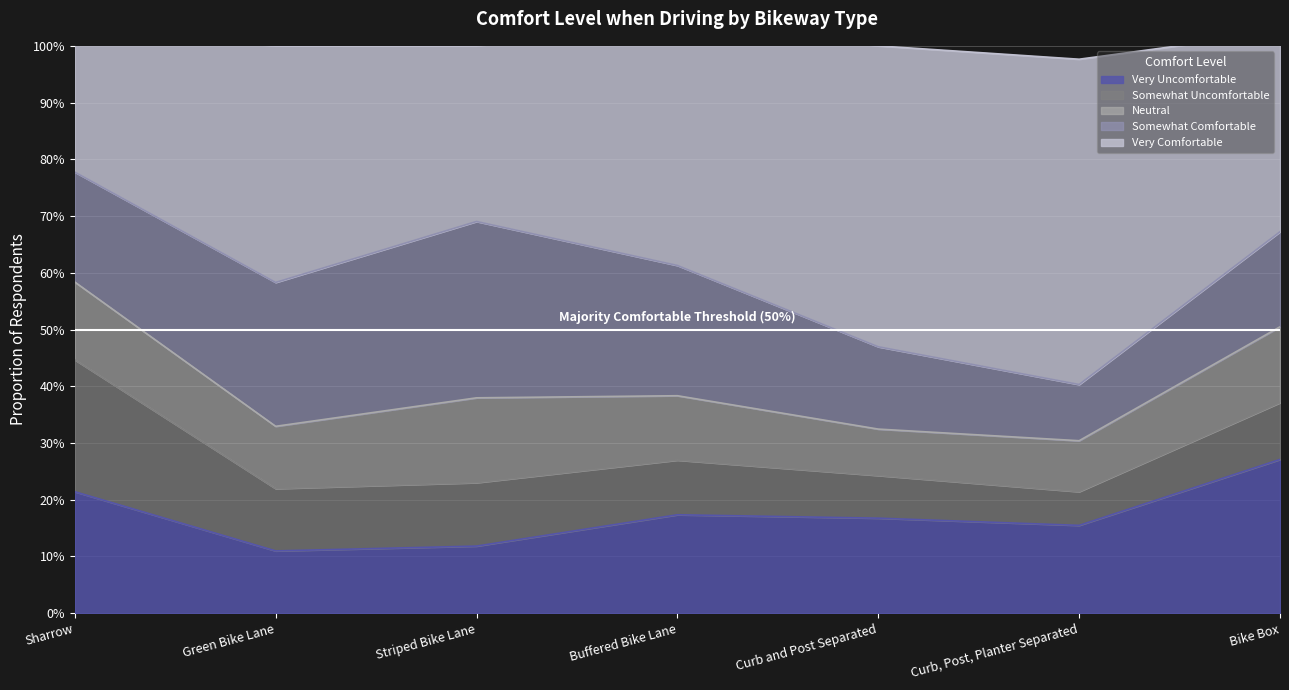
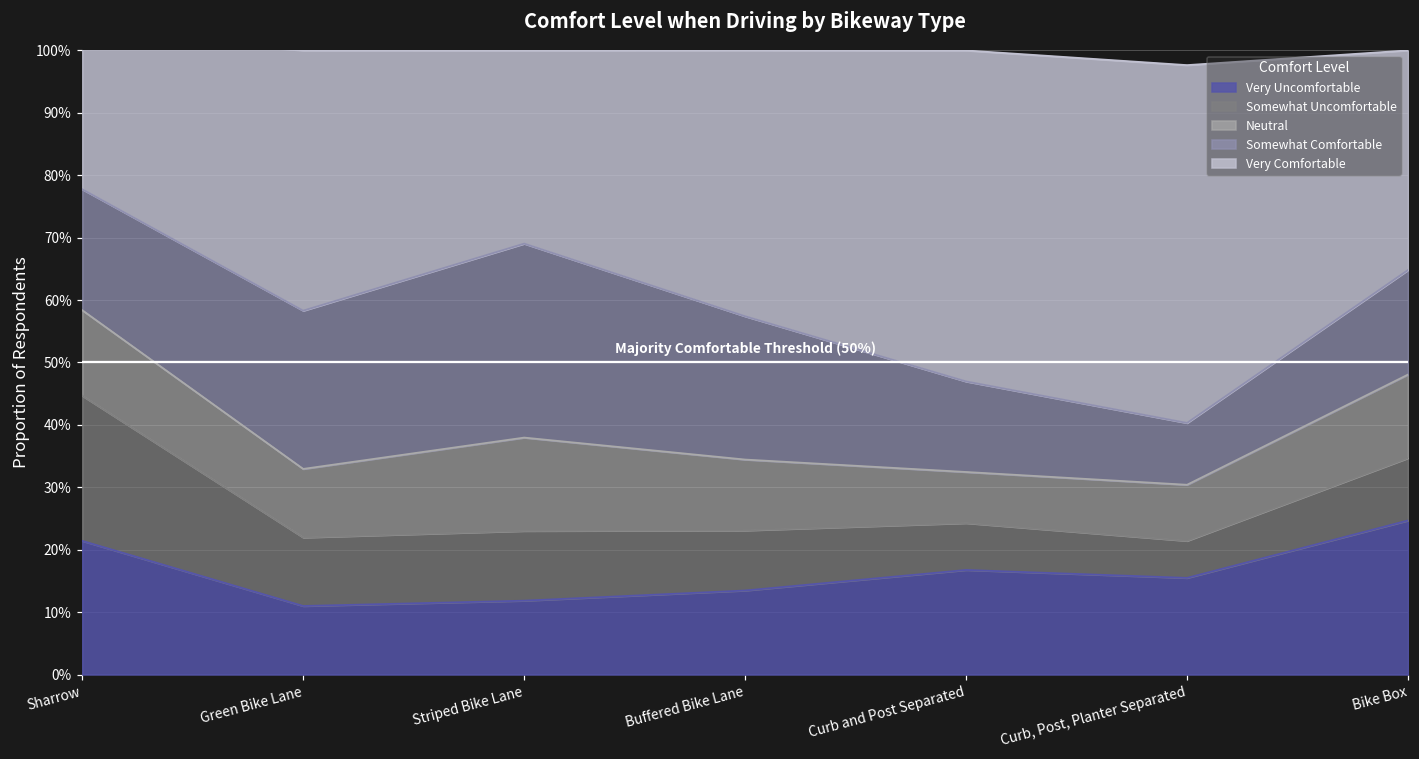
  {
    "Very Uncomfortable": {
      "Sharrow": "21%",
      "Green Bike Lane": "11%",
      "Striped Bike Lane": "12%",
-     "Buffered Bike Lane": "17%",
+     "Buffered Bike Lane": "13%",
      "Curb and Post Separated": "17%",
      "Curb, Post, Planter Separated": "15%",
-     "Bike Box": "27%"
+     "Bike Box": "25%"
    }
  }
